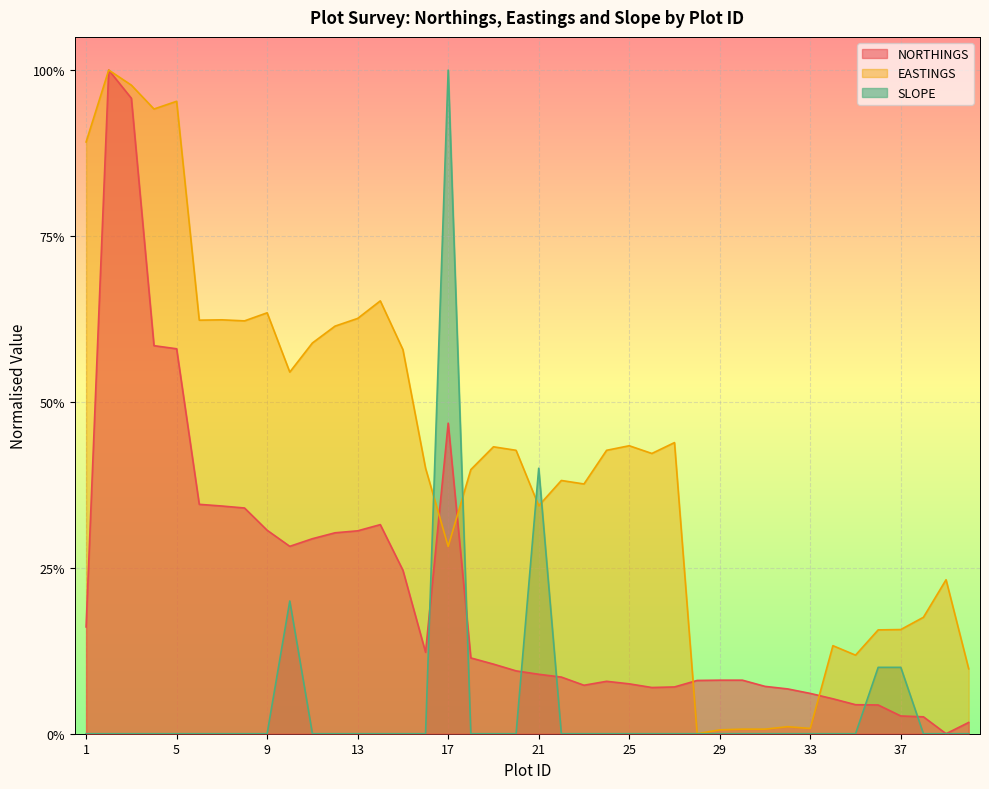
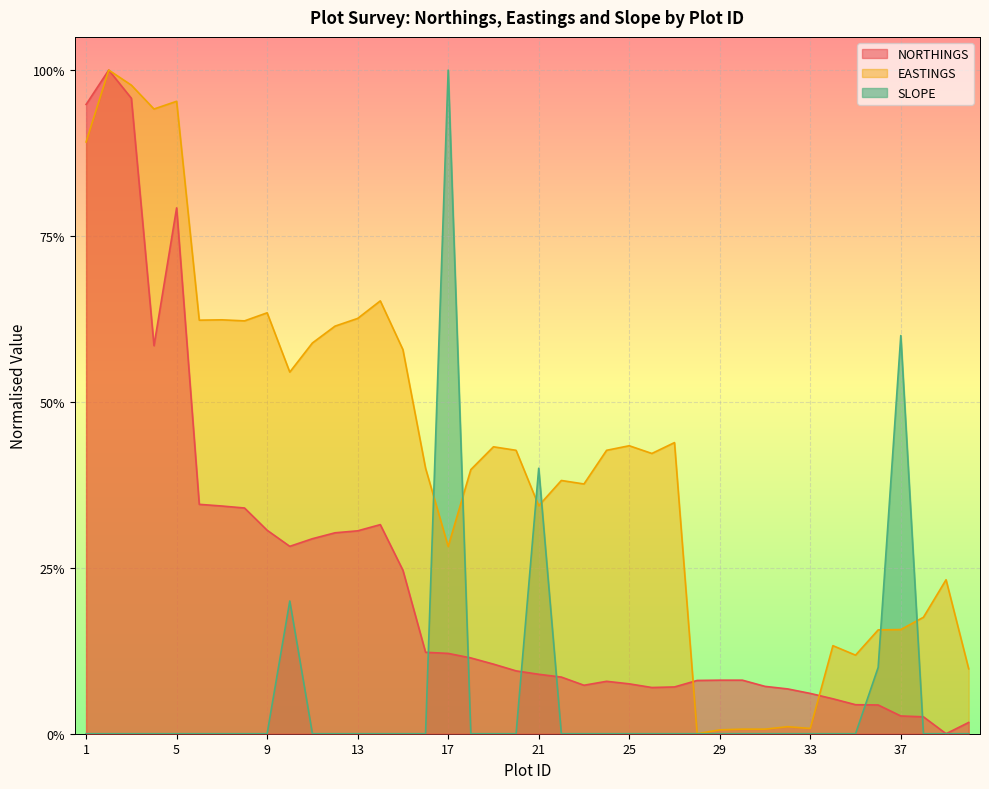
  {
    "NORTHINGS": {
-     "1": "16%",
-     "5": "58%",
+     "1": "95%",
+     "5": "79%",
      "9": "31%",
      "13": "31%",
-     "17": "47%",
+     "17": "12%",
      "21": "9%",
      "25": "8%",
      "29": "8%",
      "33": "6%",
      "37": "3%"
    },
    "EASTINGS": {
      "1": "89%",
      "5": "95%",
      "9": "63%",
      "13": "63%",
      "17": "28%",
      "21": "34%",
      "25": "43%",
      "29": "1%",
      "33": "1%",
      "37": "16%"
    },
    "SLOPE": {
      "1": "0%",
      "5": "0%",
      "9": "0%",
      "13": "0%",
      "17": "100%",
      "21": "40%",
      "25": "0%",
      "29": "0%",
      "33": "0%",
-     "37": "10%"
+     "37": "60%"
    }
  }
